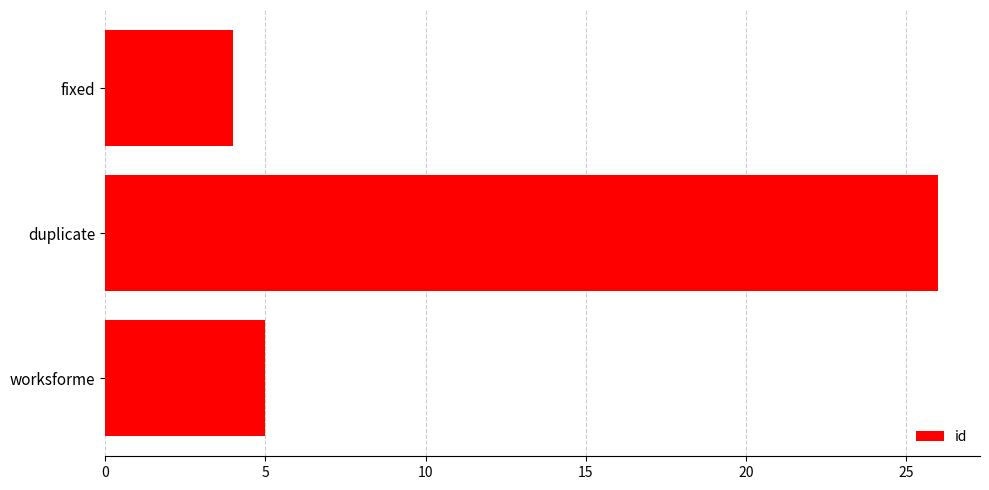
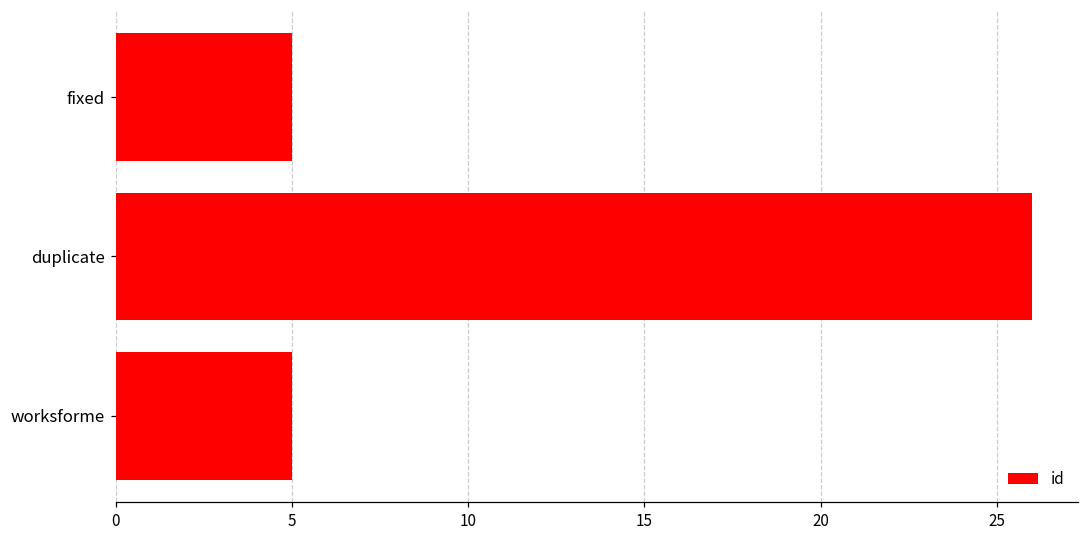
  {
-   "fixed": 4,
+   "fixed": 5,
    "duplicate": 26,
    "worksforme": 5
  }
